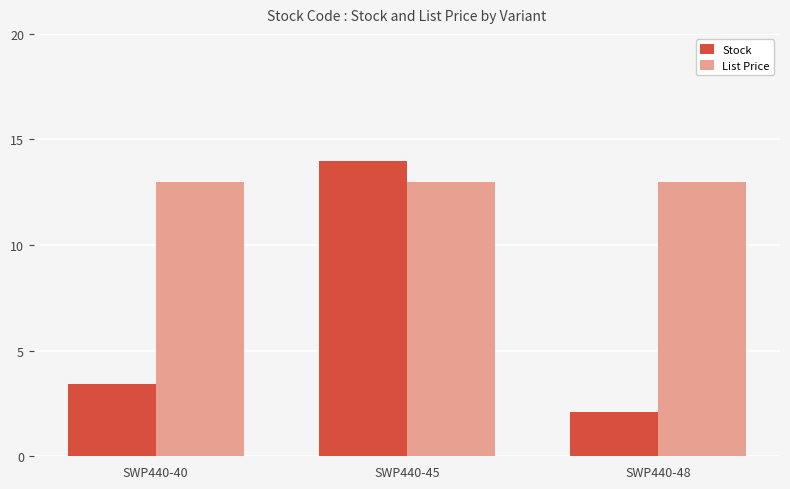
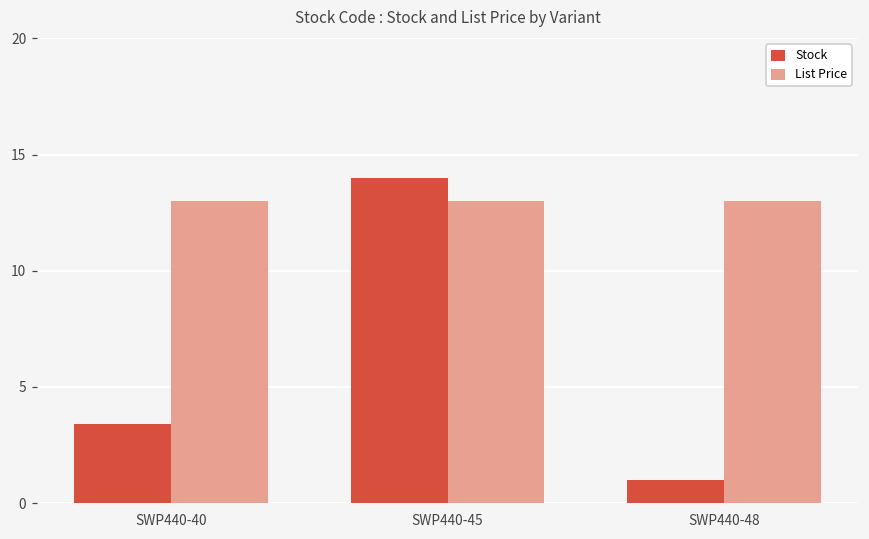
  {
    "Stock": {
      "SWP440-40": 3.4,
      "SWP440-45": 14.0,
-     "SWP440-48": 2.1
+     "SWP440-48": 1.0
    },
    "List Price": {
      "SWP440-40": 13.0,
      "SWP440-45": 13.0,
      "SWP440-48": 13.0
    }
  }
